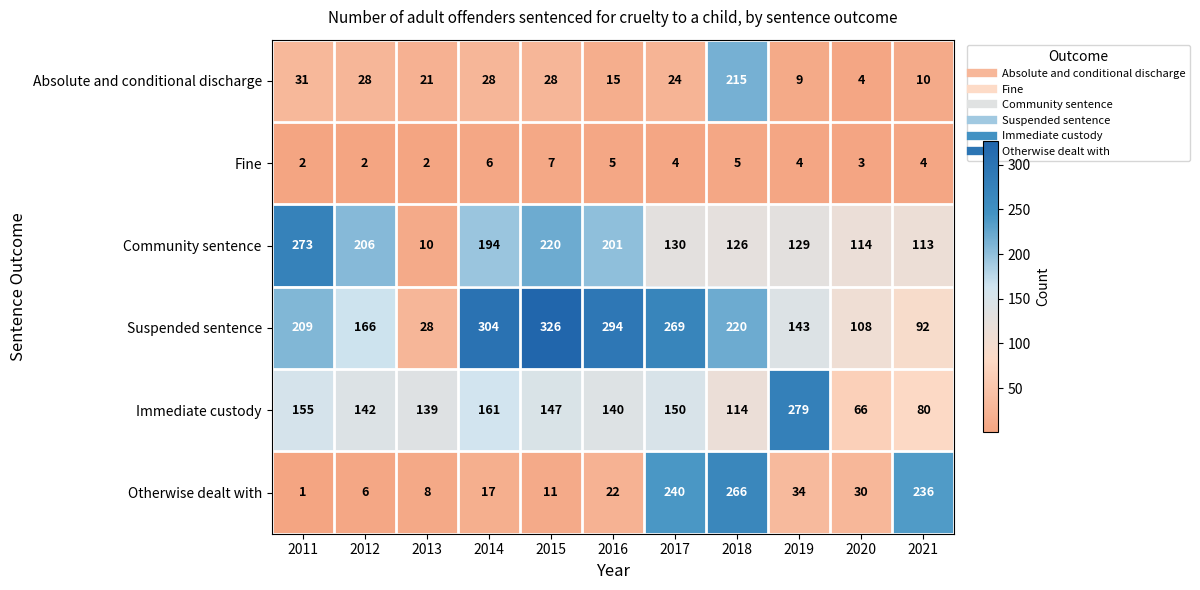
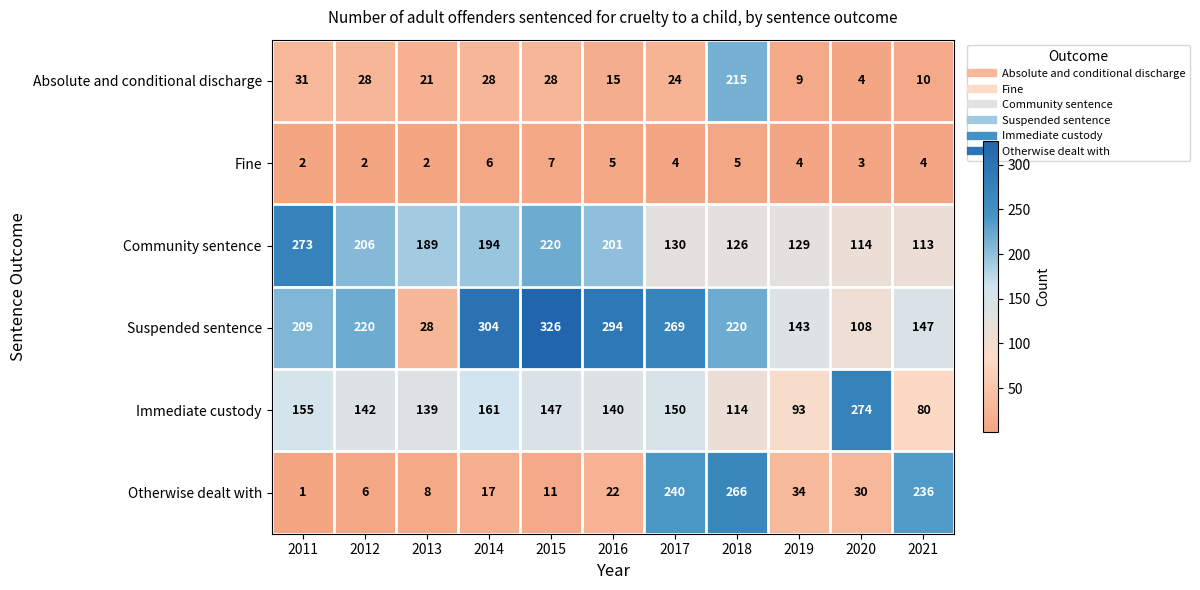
  {
    "Absolute and conditional discharge": {
      "2011": 31,
      "2012": 28,
      "2013": 21,
      "2014": 28,
      "2015": 28,
      "2016": 15,
      "2017": 24,
      "2018": 215,
      "2019": 9,
      "2020": 4,
      "2021": 10
    },
    "Fine": {
      "2011": 2,
      "2012": 2,
      "2013": 2,
      "2014": 6,
      "2015": 7,
      "2016": 5,
      "2017": 4,
      "2018": 5,
      "2019": 4,
      "2020": 3,
      "2021": 4
    },
    "Community sentence": {
      "2011": 273,
      "2012": 206,
-     "2013": 10,
+     "2013": 189,
      "2014": 194,
      "2015": 220,
      "2016": 201,
      "2017": 130,
      "2018": 126,
      "2019": 129,
      "2020": 114,
      "2021": 113
    },
    "Suspended sentence": {
      "2011": 209,
-     "2012": 166,
+     "2012": 220,
      "2013": 28,
      "2014": 304,
      "2015": 326,
      "2016": 294,
      "2017": 269,
      "2018": 220,
      "2019": 143,
      "2020": 108,
-     "2021": 92
+     "2021": 147
    },
    "Immediate custody": {
      "2011": 155,
      "2012": 142,
      "2013": 139,
      "2014": 161,
      "2015": 147,
      "2016": 140,
      "2017": 150,
      "2018": 114,
-     "2019": 279,
-     "2020": 66,
+     "2019": 93,
+     "2020": 274,
      "2021": 80
    },
    "Otherwise dealt with": {
      "2011": 1,
      "2012": 6,
      "2013": 8,
      "2014": 17,
      "2015": 11,
      "2016": 22,
      "2017": 240,
      "2018": 266,
      "2019": 34,
      "2020": 30,
      "2021": 236
    }
  }
